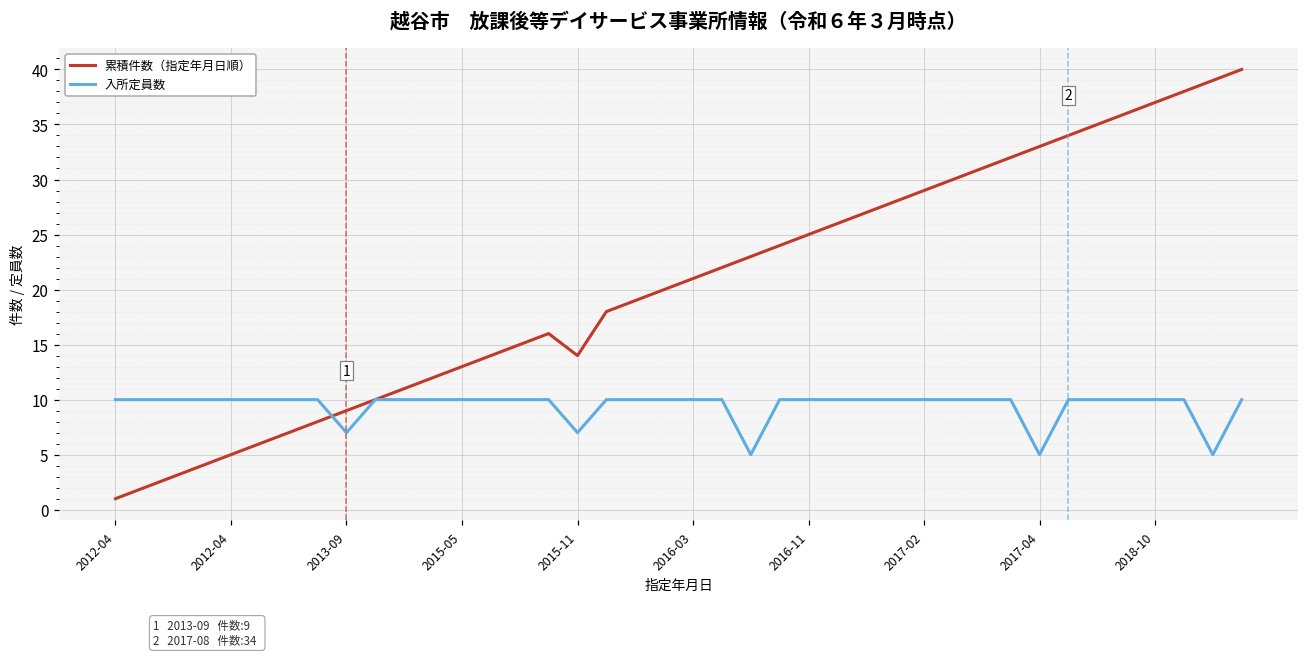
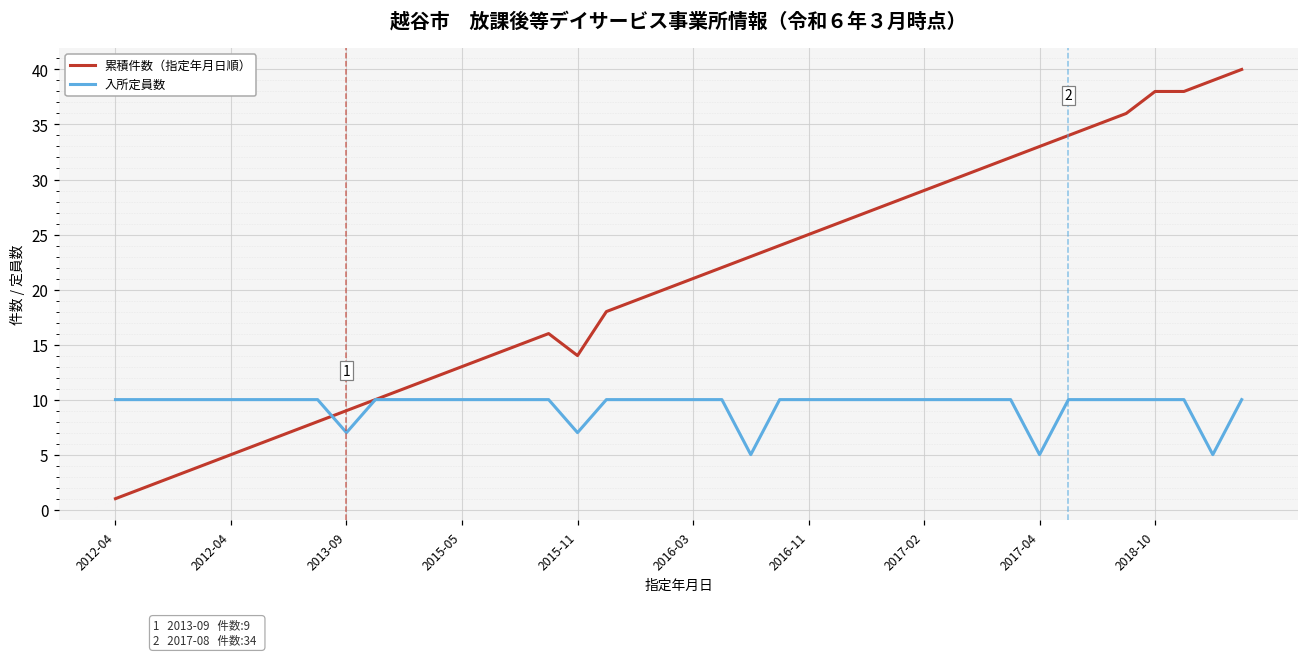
  {
    "累積件数（指定年月日順）": {
      "2013-09": 9,
      "2015-05": 13,
      "2015-11": 14,
      "2016-03": 21,
      "2017-04": 33,
-     "2018-10": 37
+     "2018-10": 38
    },
    "入所定員数": {
      "2013-09": 7,
      "2015-05": 10,
      "2015-11": 7,
      "2016-03": 10,
      "2017-04": 5,
      "2018-10": 10
    }
  }
